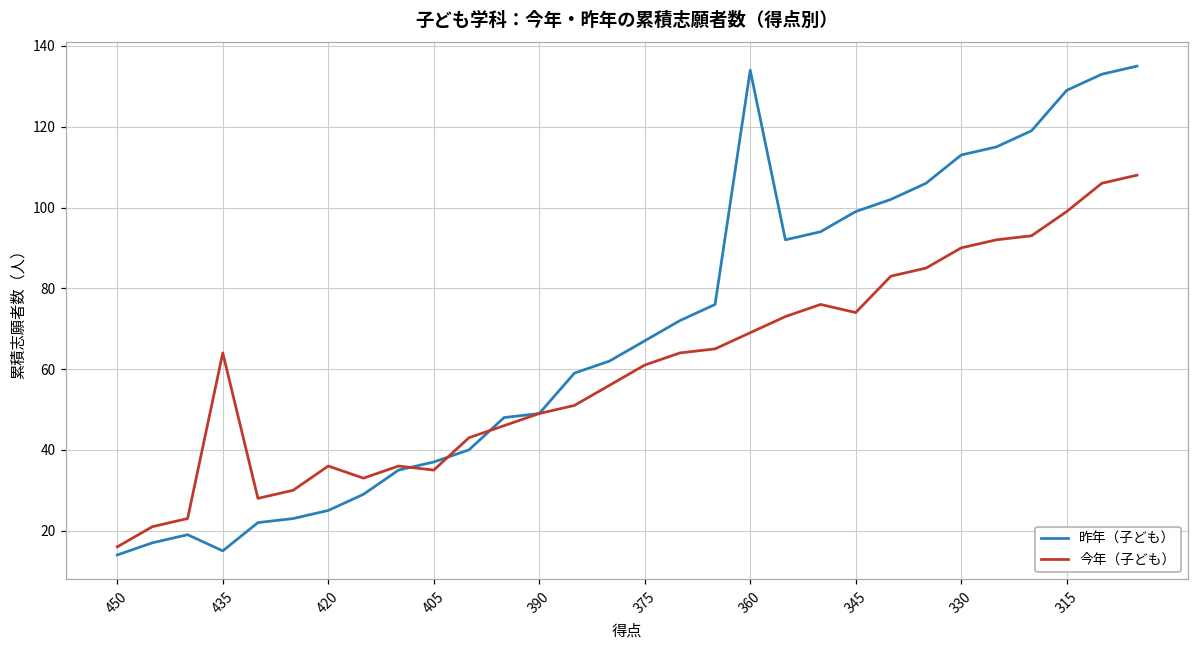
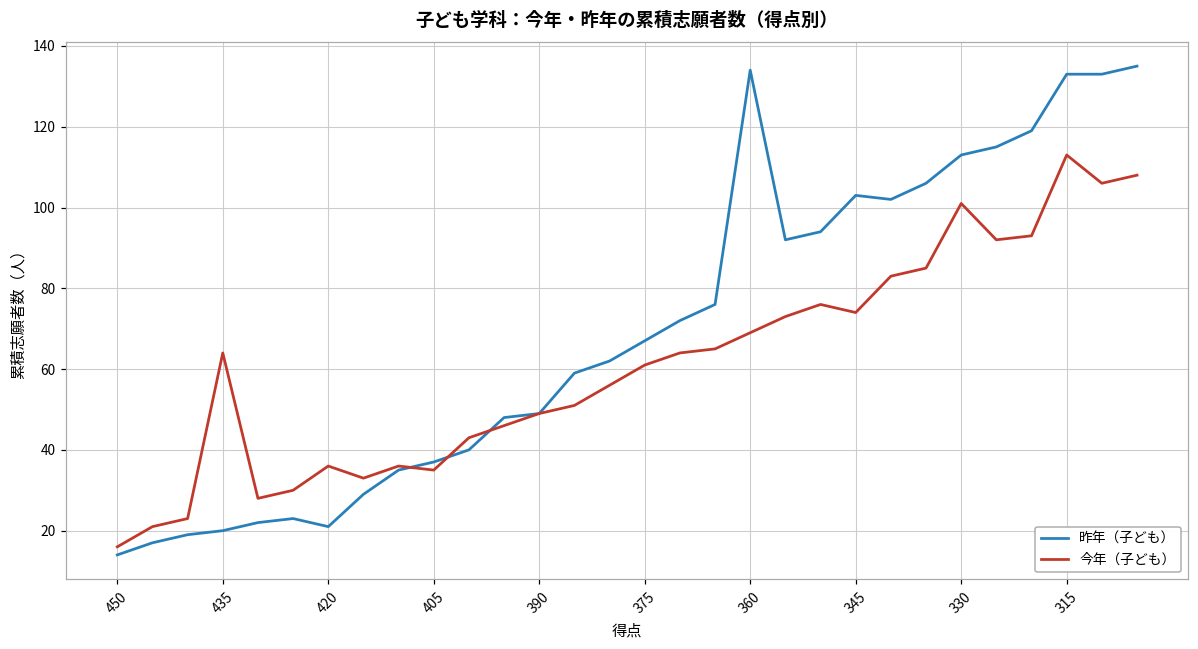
  {
    "昨年（子ども）": {
      "450": 14,
-     "435": 15,
-     "420": 25,
+     "435": 20,
+     "420": 21,
      "405": 37,
      "375": 67,
      "360": 134,
-     "345": 99,
+     "345": 103,
      "330": 113,
-     "315": 129
+     "315": 133
    },
    "今年（子ども）": {
      "450": 16,
      "435": 64,
      "420": 36,
      "405": 35,
      "375": 61,
      "360": 69,
      "345": 74,
-     "330": 90,
-     "315": 99
+     "330": 101,
+     "315": 113
    }
  }
